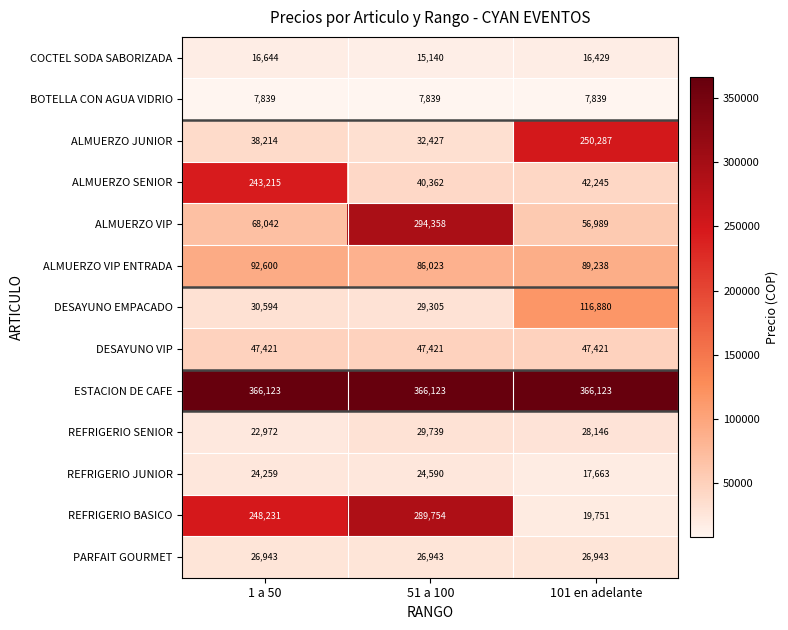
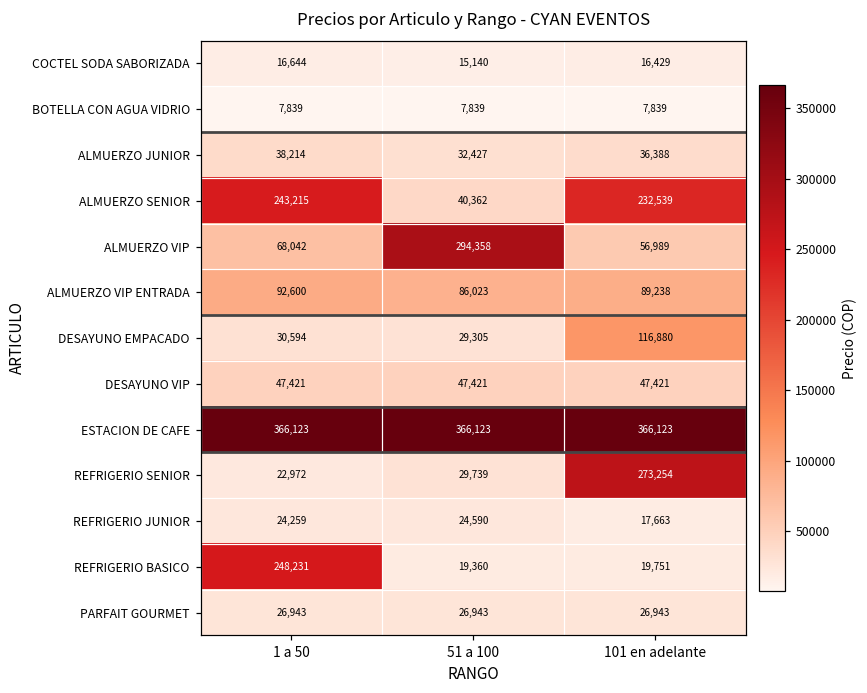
  {
    "COCTEL SODA SABORIZADA": {
      "1 a 50": "16,644",
      "51 a 100": "15,140",
      "101 en adelante": "16,429"
    },
    "BOTELLA CON AGUA VIDRIO": {
      "1 a 50": "7,839",
      "51 a 100": "7,839",
      "101 en adelante": "7,839"
    },
    "ALMUERZO JUNIOR": {
      "1 a 50": "38,214",
      "51 a 100": "32,427",
-     "101 en adelante": "250,287"
+     "101 en adelante": "36,388"
    },
    "ALMUERZO SENIOR": {
      "1 a 50": "243,215",
      "51 a 100": "40,362",
-     "101 en adelante": "42,245"
+     "101 en adelante": "232,539"
    },
    "ALMUERZO VIP": {
      "1 a 50": "68,042",
      "51 a 100": "294,358",
      "101 en adelante": "56,989"
    },
    "ALMUERZO VIP ENTRADA": {
      "1 a 50": "92,600",
      "51 a 100": "86,023",
      "101 en adelante": "89,238"
    },
    "DESAYUNO EMPACADO": {
      "1 a 50": "30,594",
      "51 a 100": "29,305",
      "101 en adelante": "116,880"
    },
    "DESAYUNO VIP": {
      "1 a 50": "47,421",
      "51 a 100": "47,421",
      "101 en adelante": "47,421"
    },
    "ESTACION DE CAFE": {
      "1 a 50": "366,123",
      "51 a 100": "366,123",
      "101 en adelante": "366,123"
    },
    "REFRIGERIO SENIOR": {
      "1 a 50": "22,972",
      "51 a 100": "29,739",
-     "101 en adelante": "28,146"
+     "101 en adelante": "273,254"
    },
    "REFRIGERIO JUNIOR": {
      "1 a 50": "24,259",
      "51 a 100": "24,590",
      "101 en adelante": "17,663"
    },
    "REFRIGERIO BASICO": {
      "1 a 50": "248,231",
-     "51 a 100": "289,754",
+     "51 a 100": "19,360",
      "101 en adelante": "19,751"
    },
    "PARFAIT GOURMET": {
      "1 a 50": "26,943",
      "51 a 100": "26,943",
      "101 en adelante": "26,943"
    }
  }
